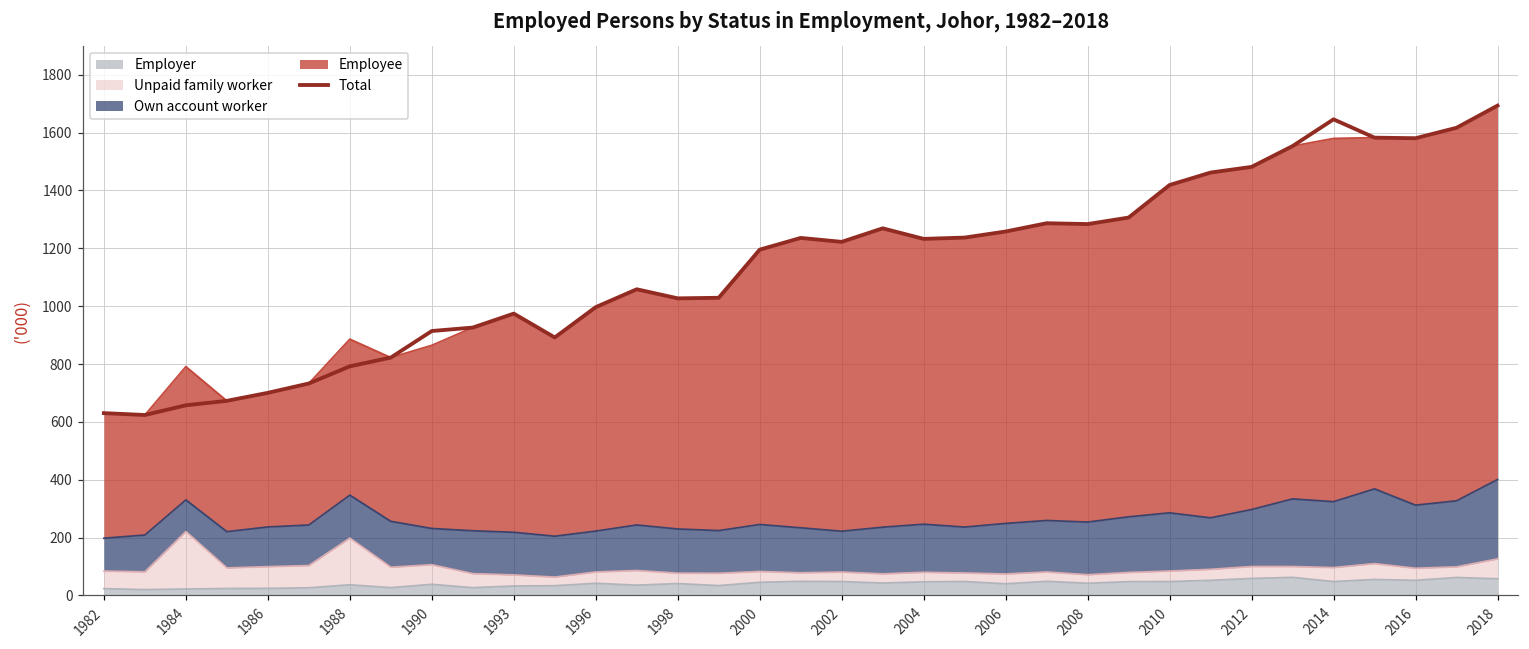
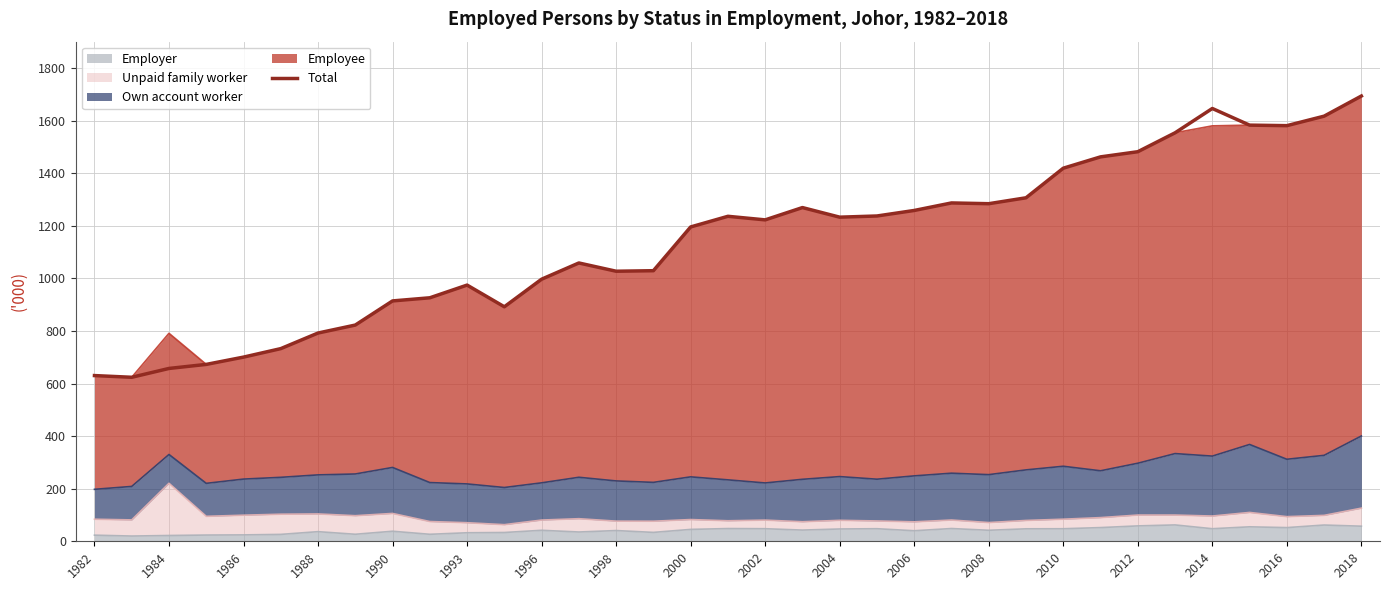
  {
    "Employer": {
      "1982": 20,
      "1984": 20,
      "1986": 20,
      "1988": 40,
      "1990": 40,
      "1993": 30,
      "1996": 40,
      "1998": 40,
      "2000": 50,
      "2002": 50,
      "2004": 50,
      "2006": 40,
      "2008": 40,
      "2010": 50,
      "2012": 60,
      "2014": 50,
      "2016": 50,
      "2018": 60
    },
    "Unpaid family worker": {
      "1982": 60,
      "1984": 200,
      "1986": 70,
-     "1988": 160,
+     "1988": 70,
      "1990": 70,
      "1993": 40,
      "1996": 40,
      "1998": 40,
      "2000": 40,
      "2002": 30,
      "2004": 30,
      "2006": 30,
      "2008": 30,
      "2010": 40,
      "2012": 40,
      "2014": 50,
      "2016": 40,
      "2018": 70
    },
    "Own account worker": {
      "1982": 110,
      "1984": 110,
      "1986": 140,
      "1988": 150,
-     "1990": 130,
+     "1990": 170,
      "1993": 150,
      "1996": 140,
      "1998": 150,
      "2000": 160,
      "2002": 140,
      "2004": 170,
      "2006": 170,
      "2008": 180,
      "2010": 200,
      "2012": 200,
      "2014": 230,
      "2016": 220,
      "2018": 270
    }
  }
